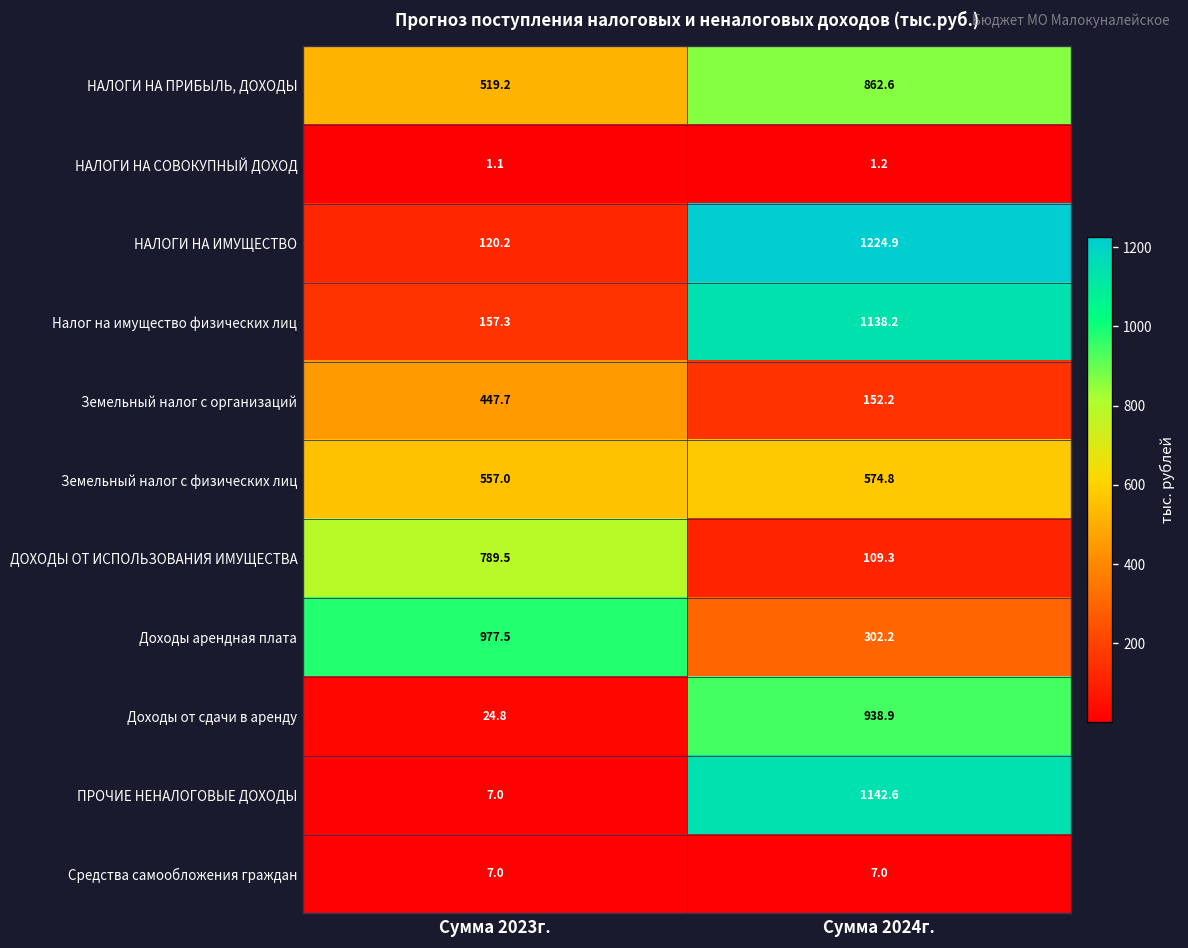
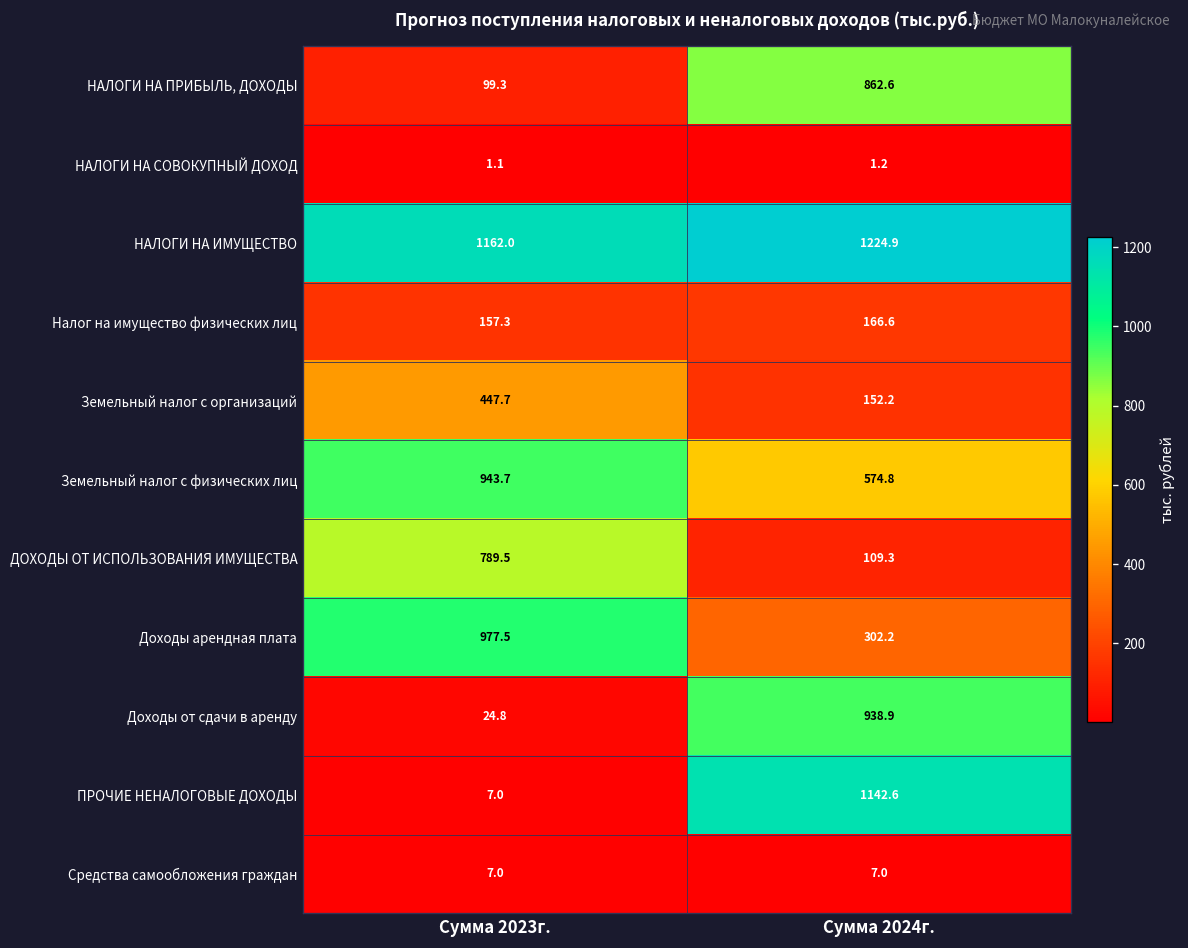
  {
    "НАЛОГИ НА ПРИБЫЛЬ, ДОХОДЫ": {
-     "Сумма 2023г.": 519.2,
+     "Сумма 2023г.": 99.3,
      "Сумма 2024г.": 862.6
    },
    "НАЛОГИ НА СОВОКУПНЫЙ ДОХОД": {
      "Сумма 2023г.": 1.1,
      "Сумма 2024г.": 1.2
    },
    "НАЛОГИ НА ИМУЩЕСТВО": {
-     "Сумма 2023г.": 120.2,
+     "Сумма 2023г.": 1162.0,
      "Сумма 2024г.": 1224.9
    },
    "Налог на имущество физических лиц": {
      "Сумма 2023г.": 157.3,
-     "Сумма 2024г.": 1138.2
+     "Сумма 2024г.": 166.6
    },
    "Земельный налог с организаций": {
      "Сумма 2023г.": 447.7,
      "Сумма 2024г.": 152.2
    },
    "Земельный налог с физических лиц": {
-     "Сумма 2023г.": 557.0,
+     "Сумма 2023г.": 943.7,
      "Сумма 2024г.": 574.8
    },
    "ДОХОДЫ ОТ ИСПОЛЬЗОВАНИЯ ИМУЩЕСТВА": {
      "Сумма 2023г.": 789.5,
      "Сумма 2024г.": 109.3
    },
    "Доходы арендная плата": {
      "Сумма 2023г.": 977.5,
      "Сумма 2024г.": 302.2
    },
    "Доходы от сдачи в аренду": {
      "Сумма 2023г.": 24.8,
      "Сумма 2024г.": 938.9
    },
    "ПРОЧИЕ НЕНАЛОГОВЫЕ ДОХОДЫ": {
      "Сумма 2023г.": 7.0,
      "Сумма 2024г.": 1142.6
    },
    "Средства самообложения граждан": {
      "Сумма 2023г.": 7.0,
      "Сумма 2024г.": 7.0
    }
  }
